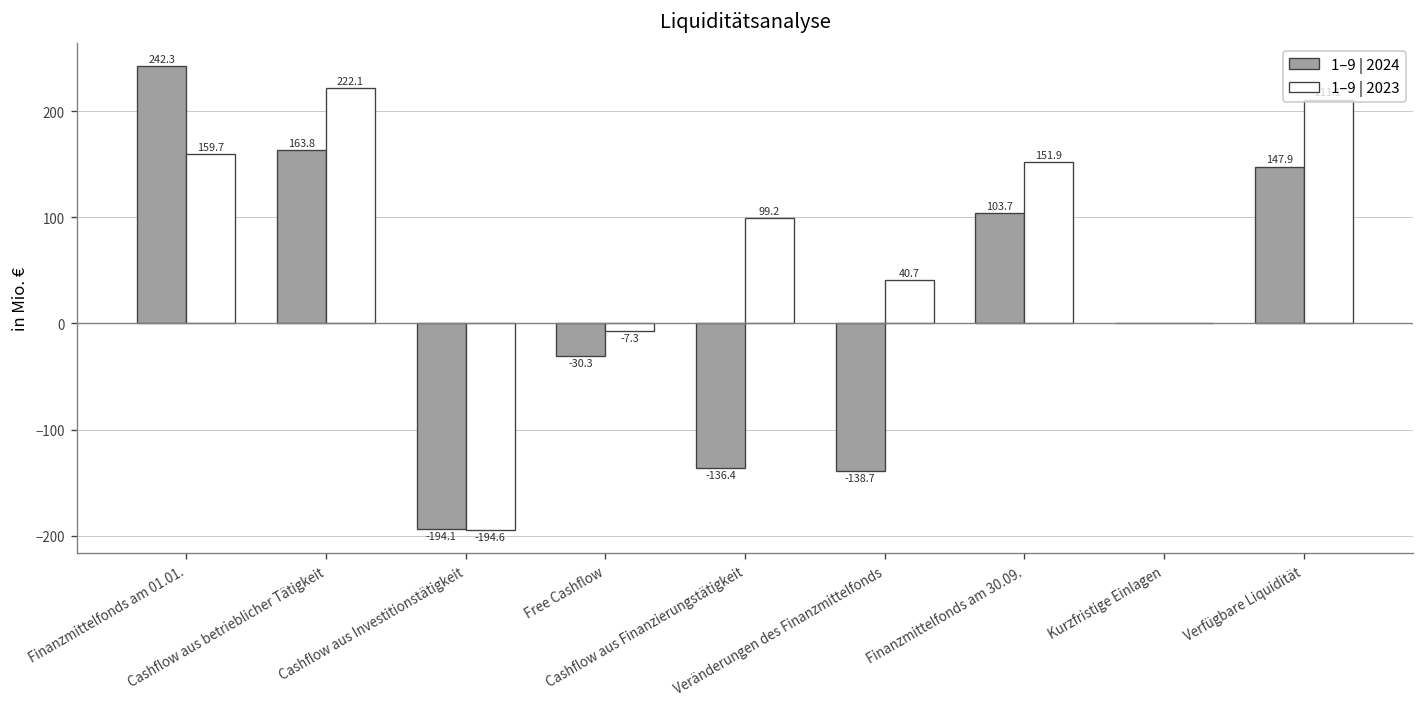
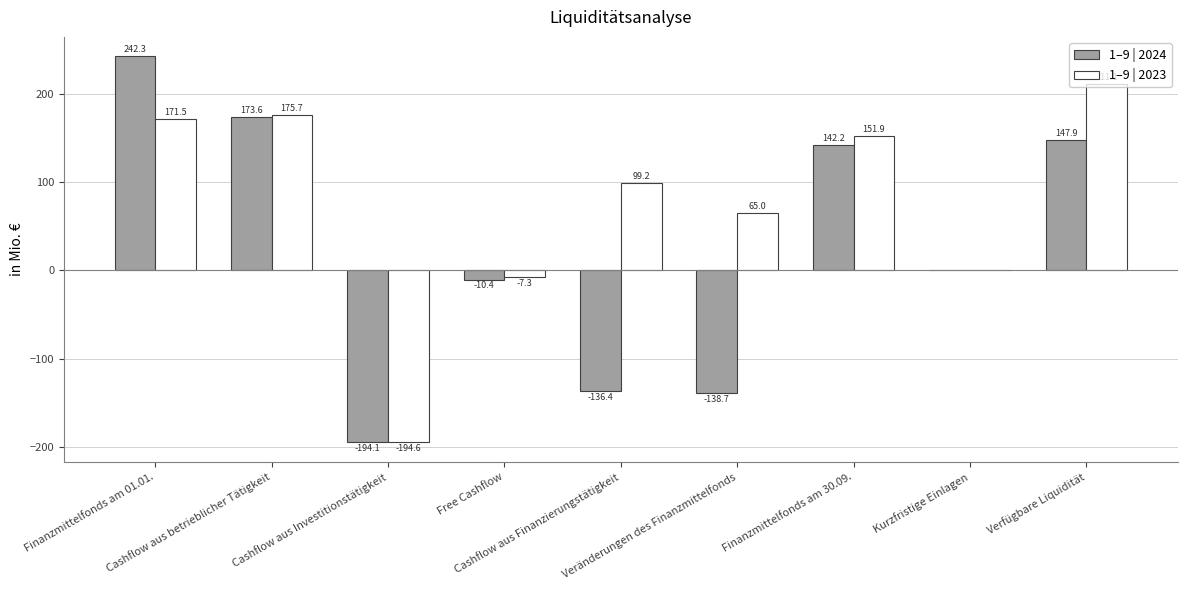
  {
    "1–9 | 2024": {
      "Finanzmittelfonds am 01.01.": 242.3,
-     "Cashflow aus betrieblicher Tätigkeit": 163.8,
+     "Cashflow aus betrieblicher Tätigkeit": 173.6,
      "Cashflow aus Investitionstätigkeit": -194.1,
-     "Free Cashflow": -30.3,
+     "Free Cashflow": -10.4,
      "Cashflow aus Finanzierungstätigkeit": -136.4,
      "Veränderungen des Finanzmittelfonds": -138.7,
-     "Finanzmittelfonds am 30.09.": 103.7,
+     "Finanzmittelfonds am 30.09.": 142.2,
      "Verfügbare Liquidität": 147.9
    },
    "1–9 | 2023": {
-     "Finanzmittelfonds am 01.01.": 159.7,
-     "Cashflow aus betrieblicher Tätigkeit": 222.1,
+     "Finanzmittelfonds am 01.01.": 171.5,
+     "Cashflow aus betrieblicher Tätigkeit": 175.7,
      "Cashflow aus Investitionstätigkeit": -194.6,
      "Free Cashflow": -7.3,
      "Cashflow aus Finanzierungstätigkeit": 99.2,
-     "Veränderungen des Finanzmittelfonds": 40.7,
+     "Veränderungen des Finanzmittelfonds": 65.0,
      "Finanzmittelfonds am 30.09.": 151.9
    }
  }
